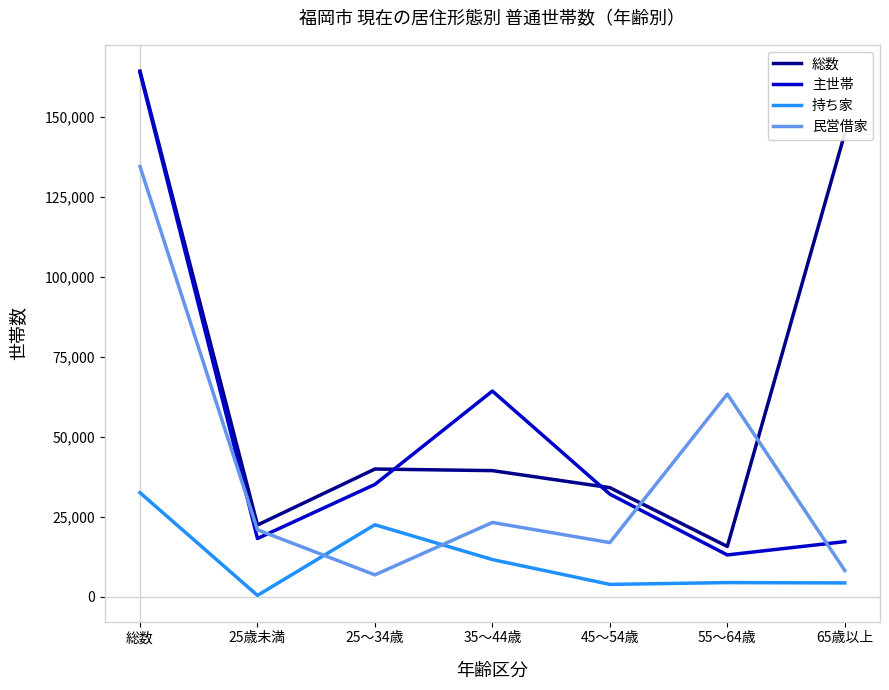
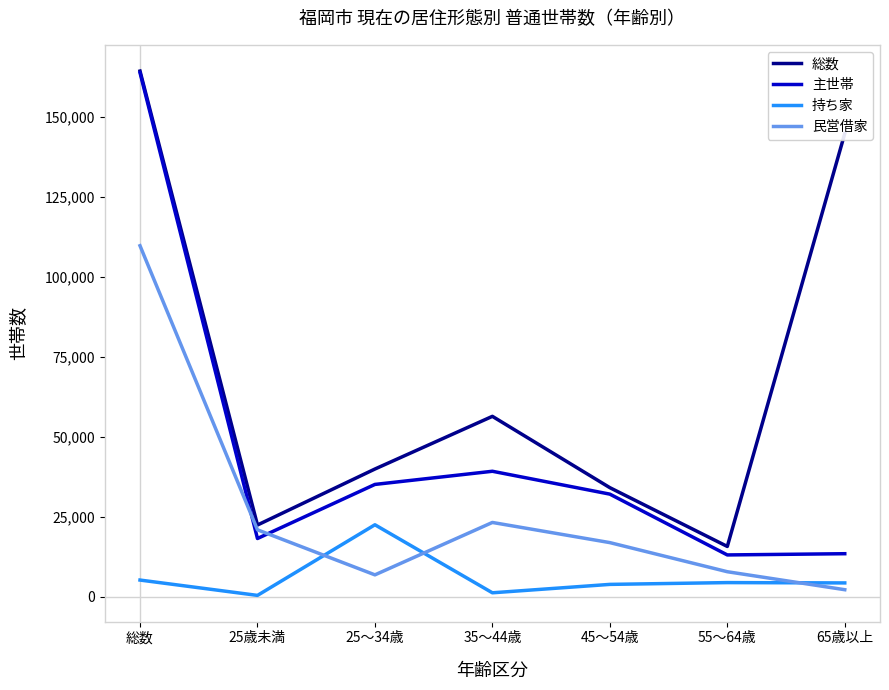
  {
    "総数": {
      "25歳未満": "23,000",
      "25～34歳": "40,000",
-     "35～44歳": "40,000",
+     "35～44歳": "56,000",
      "45～54歳": "34,000",
      "55～64歳": "16,000"
    },
    "主世帯": {
      "25歳未満": "18,000",
      "25～34歳": "35,000",
-     "35～44歳": "64,000",
+     "35～44歳": "39,000",
      "45～54歳": "32,000",
      "55～64歳": "13,000",
-     "65歳以上": "17,000"
+     "65歳以上": "14,000"
    },
    "持ち家": {
-     "総数": "33,000",
+     "総数": "5,000",
      "25歳未満": "1,000",
      "25～34歳": "23,000",
-     "35～44歳": "12,000",
+     "35～44歳": "1,000",
      "45～54歳": "4,000",
      "55～64歳": "5,000",
      "65歳以上": "4,000"
    },
    "民営借家": {
-     "総数": "135,000",
+     "総数": "110,000",
      "25歳未満": "21,000",
      "25～34歳": "7,000",
      "35～44歳": "23,000",
      "45～54歳": "17,000",
-     "55～64歳": "63,000",
-     "65歳以上": "8,000"
+     "55～64歳": "8,000",
+     "65歳以上": "2,000"
    }
  }
